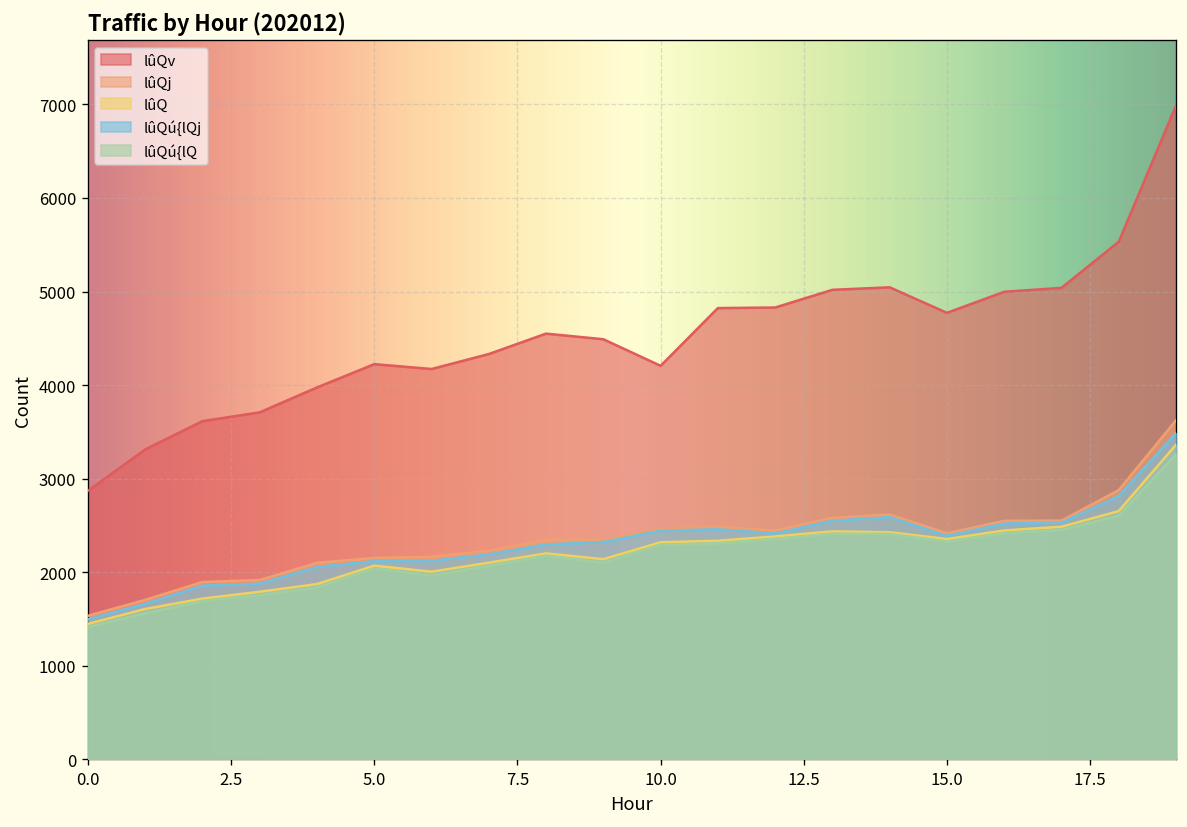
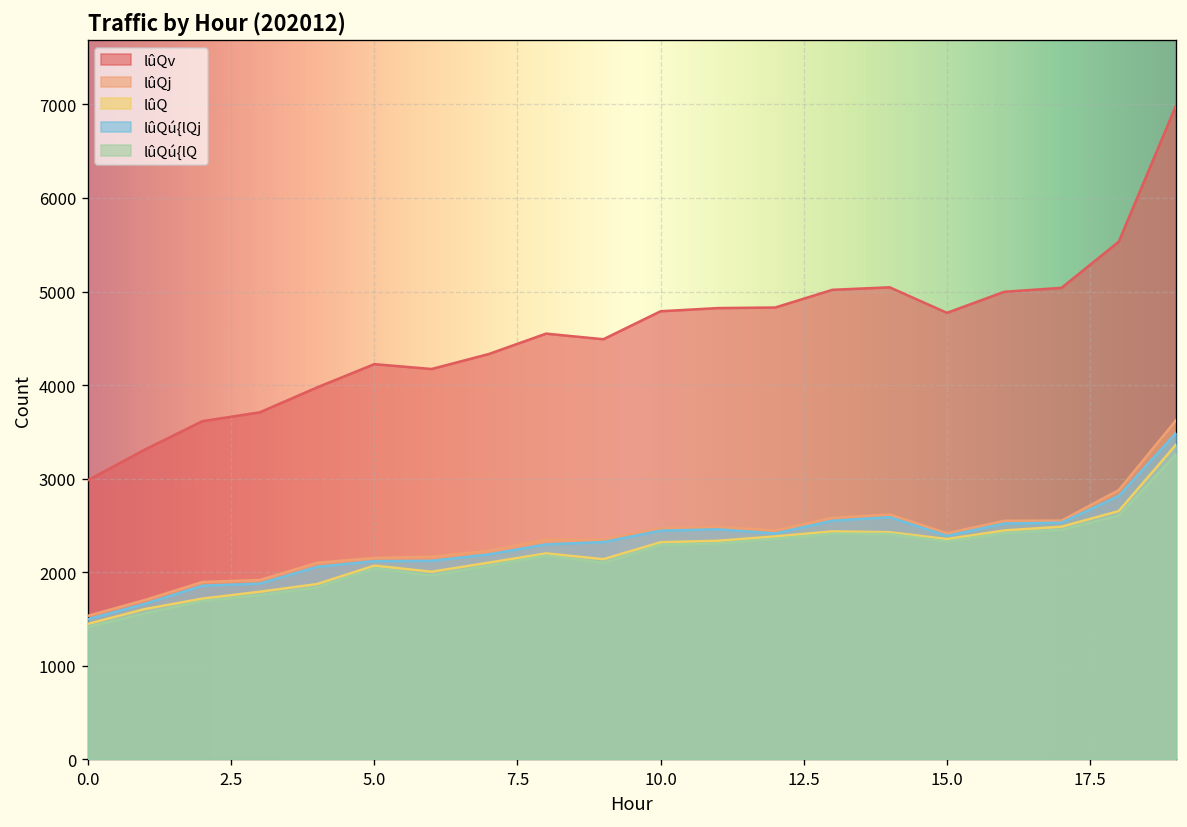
  {
    "lûQv": {
-     "0.0": 2900,
+     "0.0": 3000,
      "5.0": 4200,
-     "10.0": 4200,
+     "10.0": 4800,
      "15.0": 4800
    },
    "lûQú{lQj": {
      "0.0": 1500,
      "5.0": 2100
    },
    "lûQú{lQ": {
      "0.0": 1400
    }
  }
